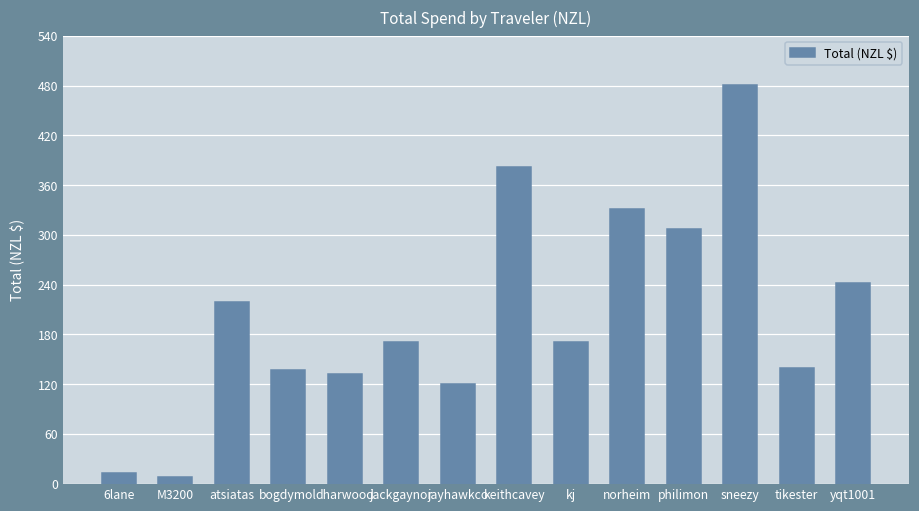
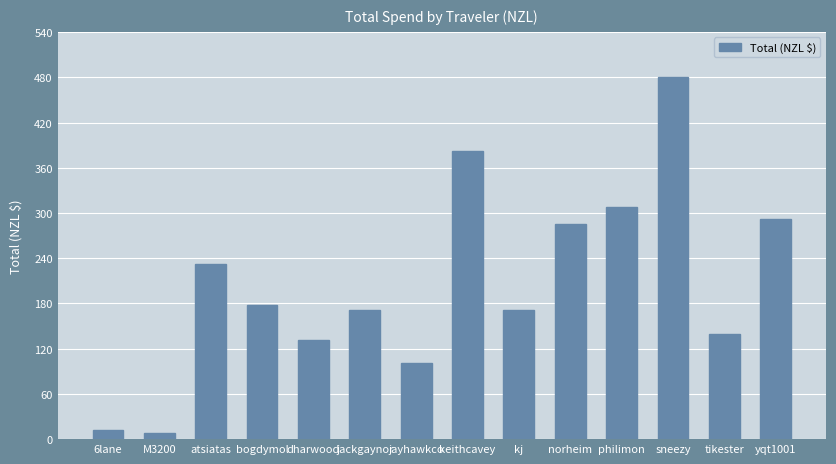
  {
    "6lane": 10,
    "M3200": 10,
-   "atsiatas": 220,
-   "bogdymol": 140,
+   "atsiatas": 230,
+   "bogdymol": 180,
    "dharwood": 130,
    "jackgaynor": 170,
-   "jayhawkco": 120,
+   "jayhawkco": 100,
    "keithcavey": 380,
    "kj": 170,
-   "norheim": 330,
+   "norheim": 290,
    "philimon": 310,
    "sneezy": 480,
    "tikester": 140,
-   "yqt1001": 240
+   "yqt1001": 290
  }
